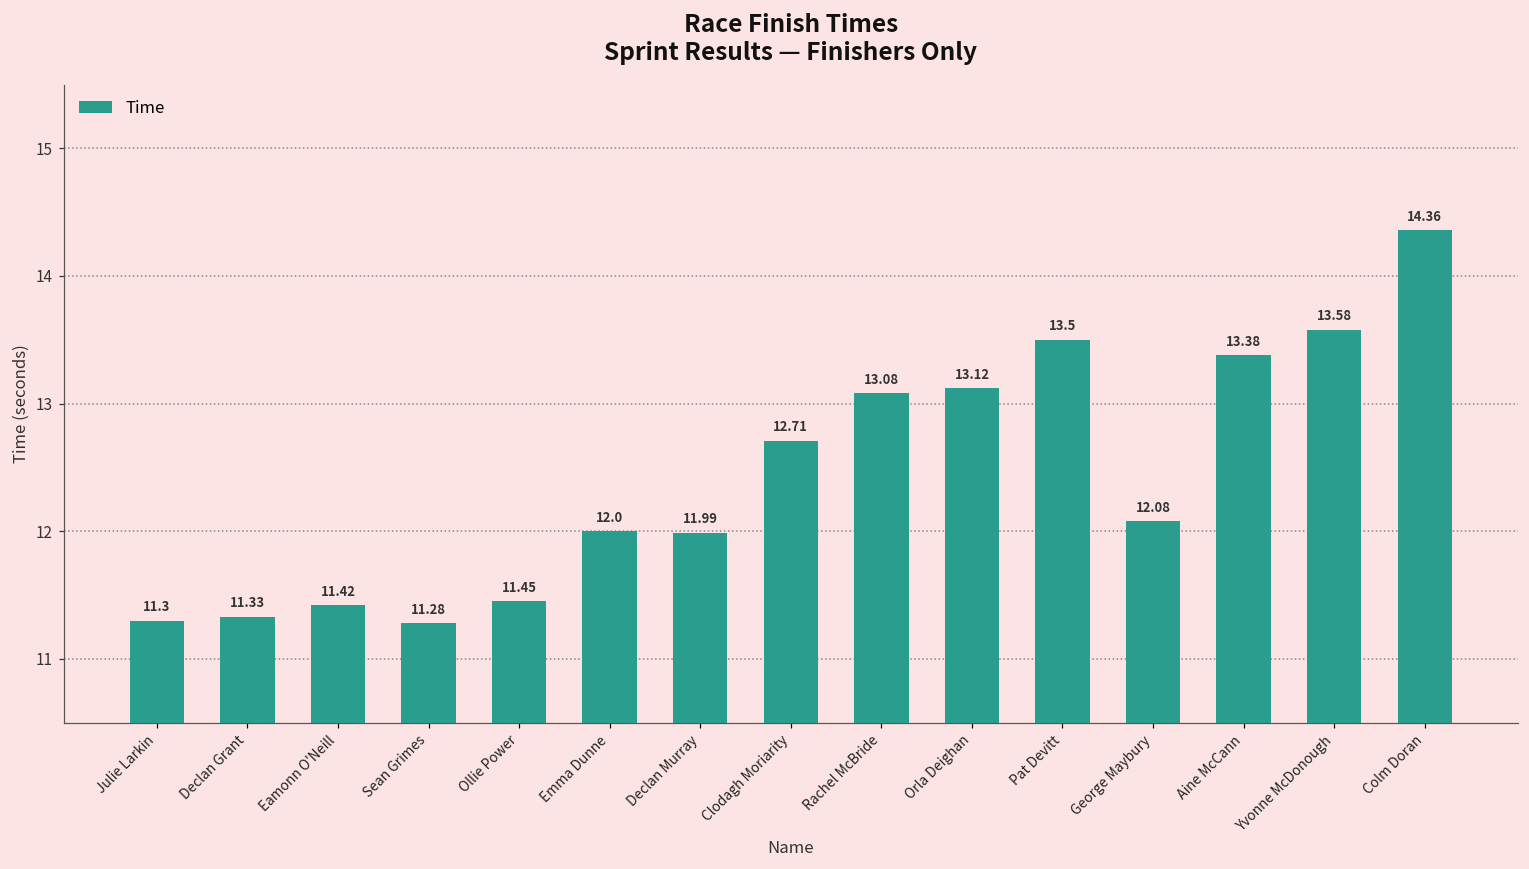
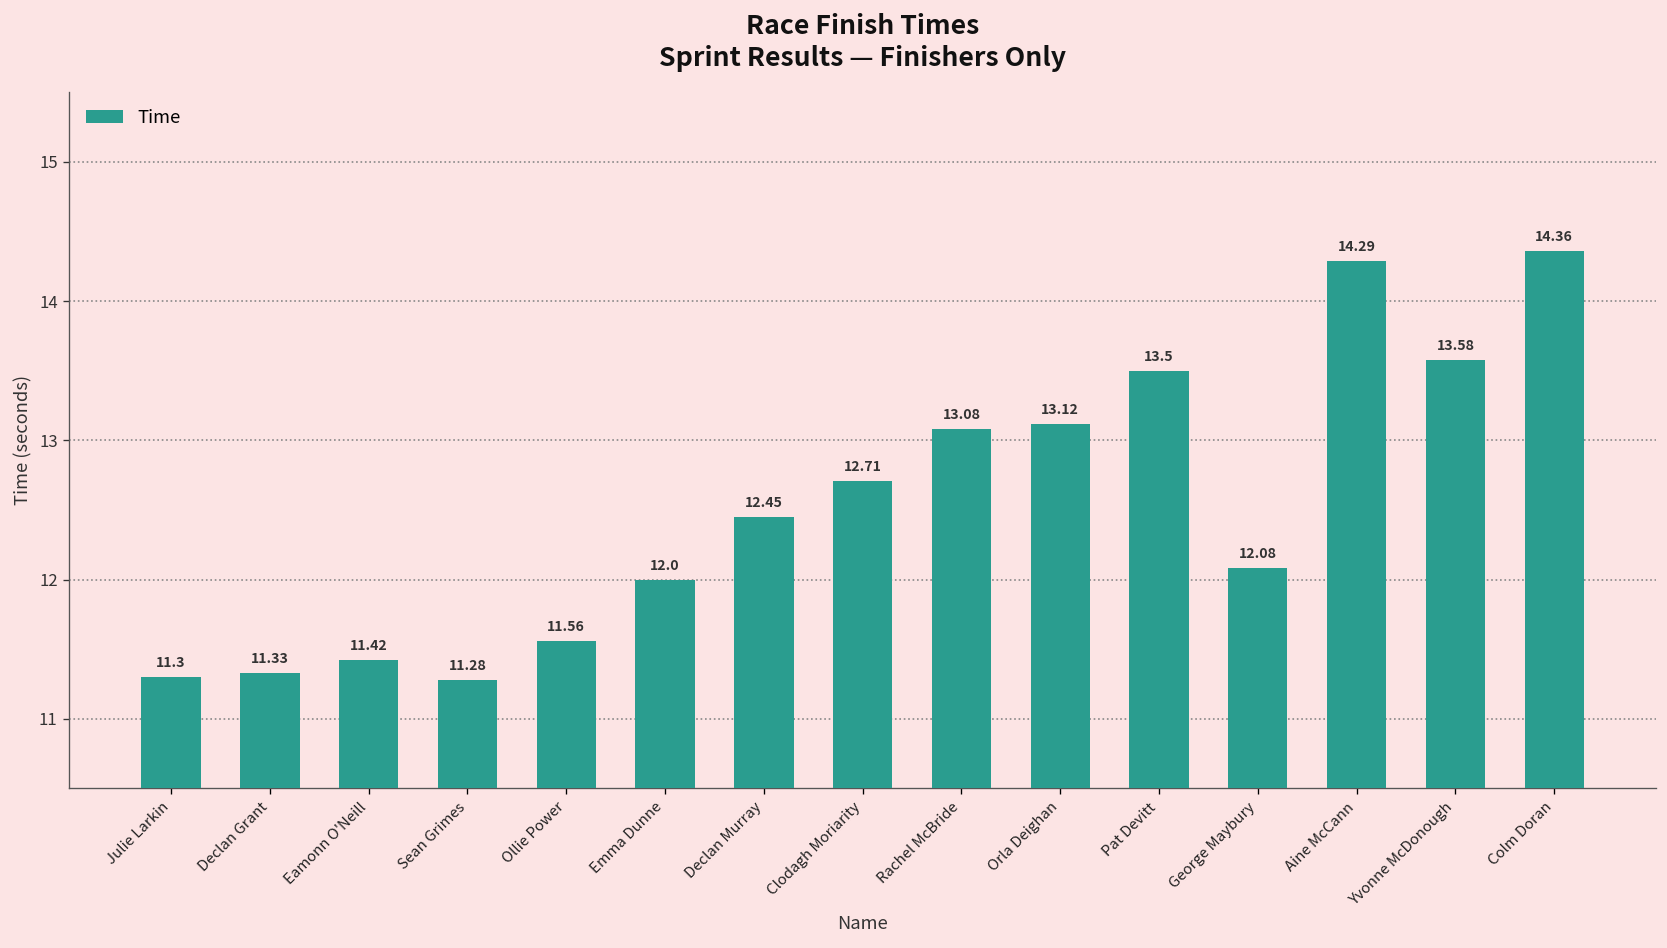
  {
    "Julie Larkin": 11.3,
    "Declan Grant": 11.33,
    "Eamonn O'Neill": 11.42,
    "Sean Grimes": 11.28,
-   "Ollie Power": 11.45,
+   "Ollie Power": 11.56,
    "Emma Dunne": 12.0,
-   "Declan Murray": 11.99,
+   "Declan Murray": 12.45,
    "Clodagh Moriarity": 12.71,
    "Rachel McBride": 13.08,
    "Orla Deighan": 13.12,
    "Pat Devitt": 13.5,
    "George Maybury": 12.08,
-   "Aine McCann": 13.38,
+   "Aine McCann": 14.29,
    "Yvonne McDonough": 13.58,
    "Colm Doran": 14.36
  }
